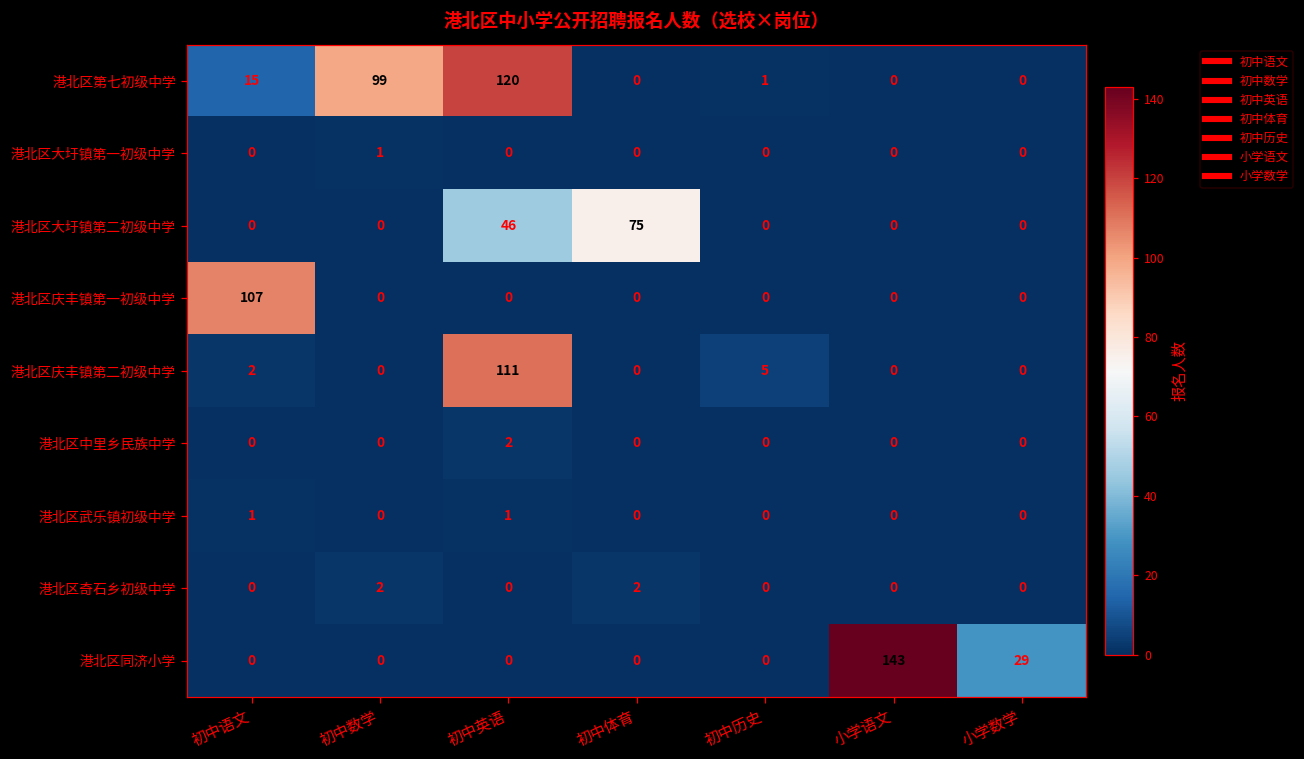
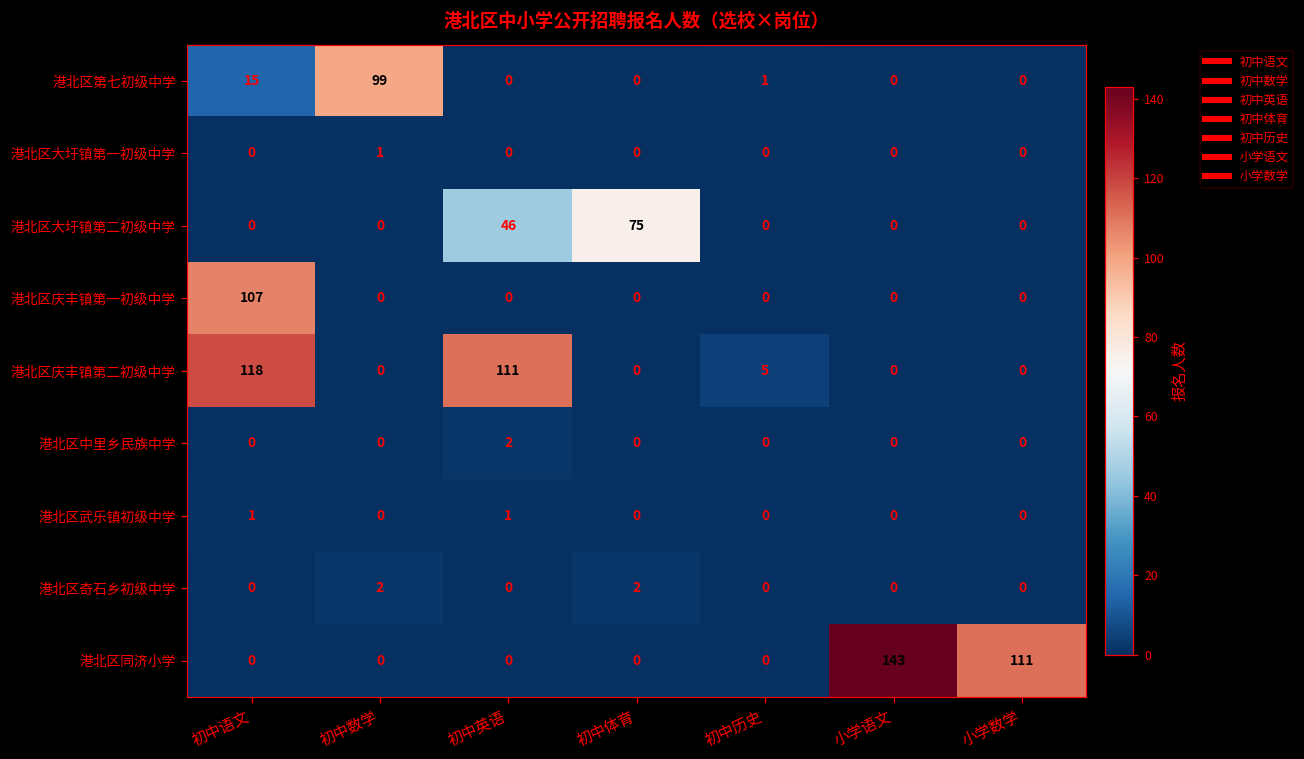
  {
    "港北区第七初级中学": {
      "初中语文": 15,
      "初中数学": 99,
-     "初中英语": 120,
+     "初中英语": 0,
      "初中体育": 0,
      "初中历史": 1,
      "小学语文": 0,
      "小学数学": 0
    },
    "港北区大圩镇第一初级中学": {
      "初中语文": 0,
      "初中数学": 1,
      "初中英语": 0,
      "初中体育": 0,
      "初中历史": 0,
      "小学语文": 0,
      "小学数学": 0
    },
    "港北区大圩镇第二初级中学": {
      "初中语文": 0,
      "初中数学": 0,
      "初中英语": 46,
      "初中体育": 75,
      "初中历史": 0,
      "小学语文": 0,
      "小学数学": 0
    },
    "港北区庆丰镇第一初级中学": {
      "初中语文": 107,
      "初中数学": 0,
      "初中英语": 0,
      "初中体育": 0,
      "初中历史": 0,
      "小学语文": 0,
      "小学数学": 0
    },
    "港北区庆丰镇第二初级中学": {
-     "初中语文": 2,
+     "初中语文": 118,
      "初中数学": 0,
      "初中英语": 111,
      "初中体育": 0,
      "初中历史": 5,
      "小学语文": 0,
      "小学数学": 0
    },
    "港北区中里乡民族中学": {
      "初中语文": 0,
      "初中数学": 0,
      "初中英语": 2,
      "初中体育": 0,
      "初中历史": 0,
      "小学语文": 0,
      "小学数学": 0
    },
    "港北区武乐镇初级中学": {
      "初中语文": 1,
      "初中数学": 0,
      "初中英语": 1,
      "初中体育": 0,
      "初中历史": 0,
      "小学语文": 0,
      "小学数学": 0
    },
    "港北区奇石乡初级中学": {
      "初中语文": 0,
      "初中数学": 2,
      "初中英语": 0,
      "初中体育": 2,
      "初中历史": 0,
      "小学语文": 0,
      "小学数学": 0
    },
    "港北区同济小学": {
      "初中语文": 0,
      "初中数学": 0,
      "初中英语": 0,
      "初中体育": 0,
      "初中历史": 0,
      "小学语文": 143,
-     "小学数学": 29
+     "小学数学": 111
    }
  }
